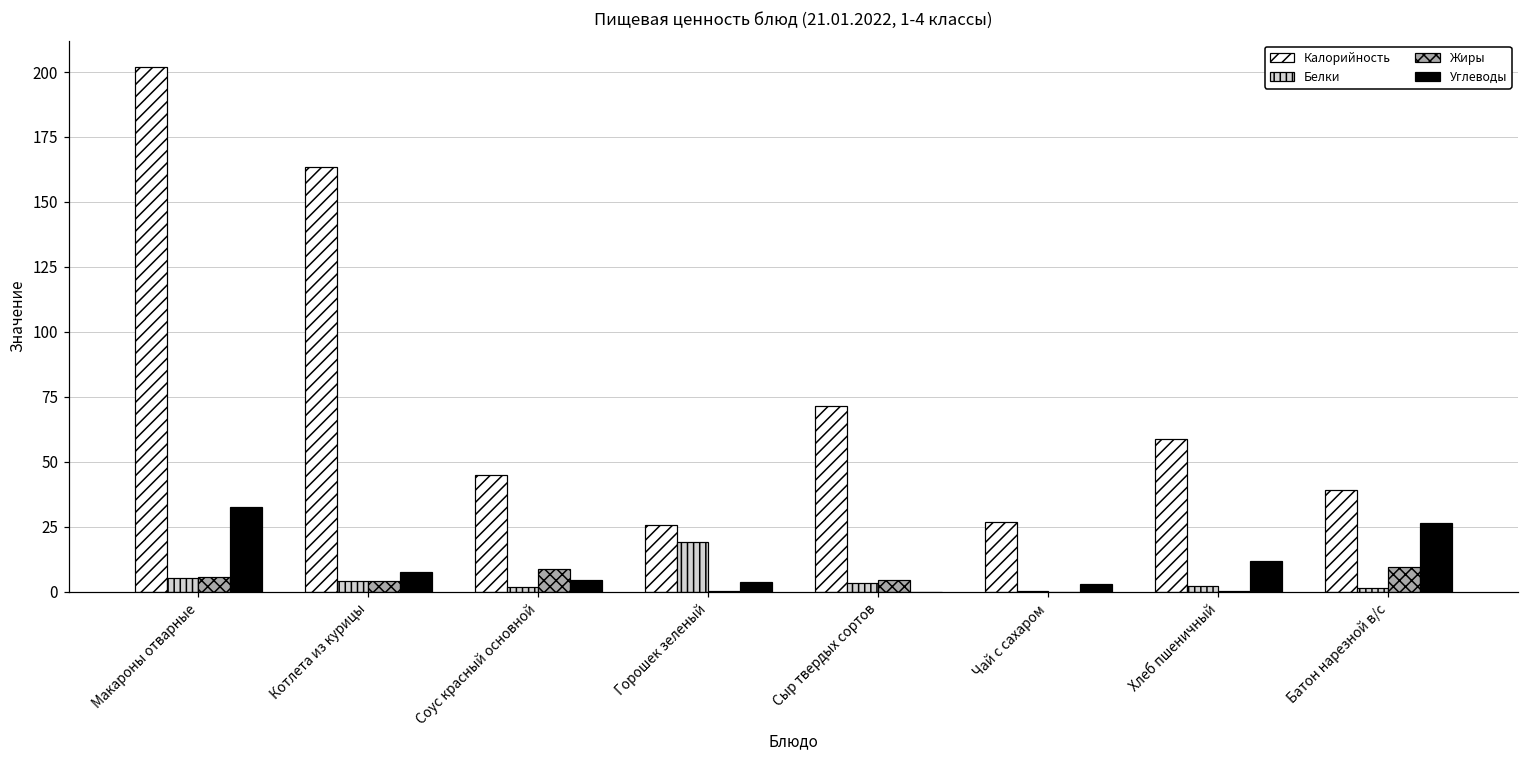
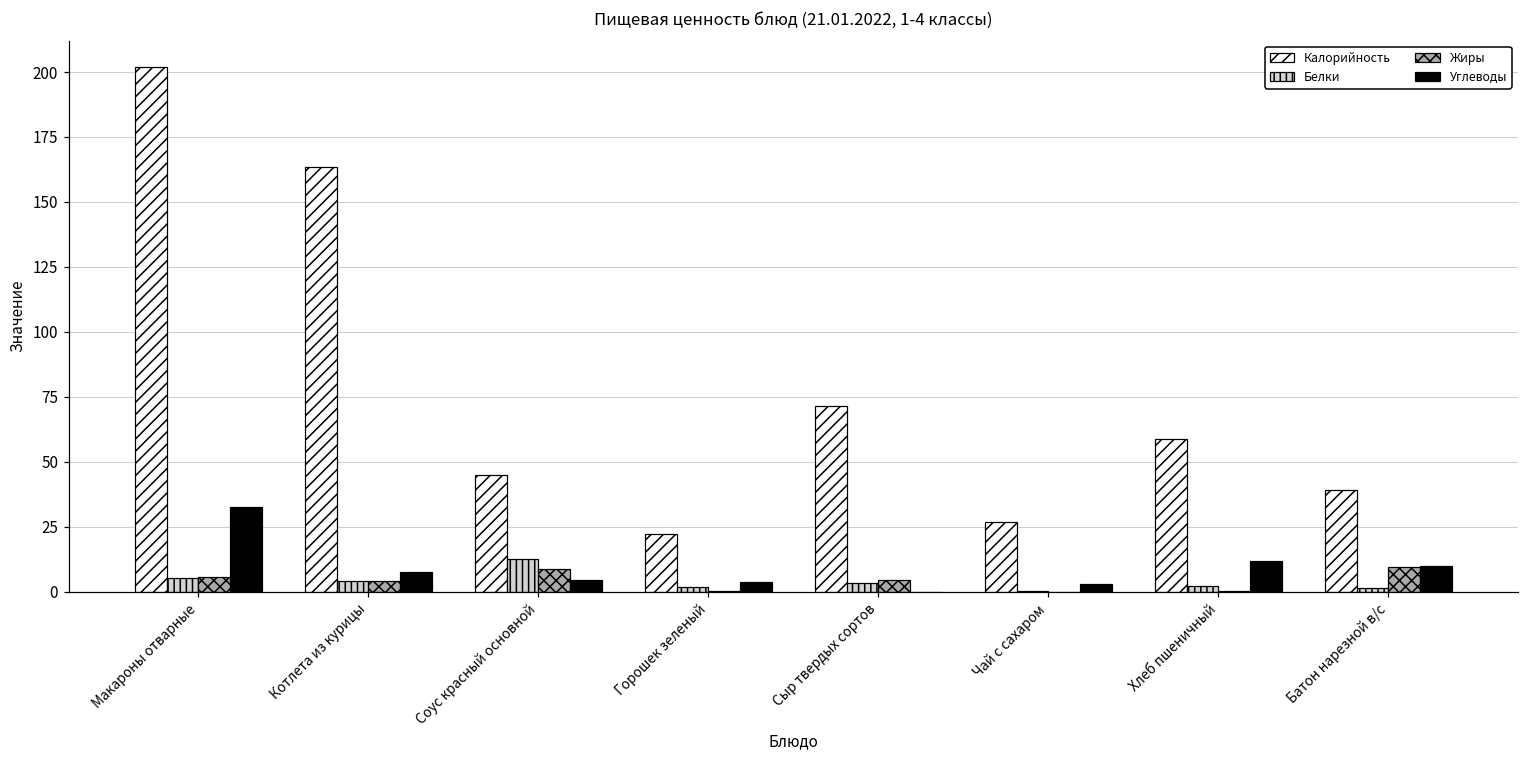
  {
    "Калорийность": {
      "Макароны отварные": 202,
      "Котлета из курицы": 164,
      "Соус красный основной": 45,
-     "Горошек зеленый": 26,
+     "Горошек зеленый": 22,
      "Сыр твердых сортов": 72,
      "Чай с сахаром": 27,
      "Хлеб пшеничный": 59,
      "Батон нарезной в/с": 39
    },
    "Белки": {
      "Макароны отварные": 5,
      "Котлета из курицы": 4,
-     "Соус красный основной": 2,
-     "Горошек зеленый": 19,
+     "Соус красный основной": 13,
+     "Горошек зеленый": 2,
      "Сыр твердых сортов": 4,
      "Хлеб пшеничный": 2,
      "Батон нарезной в/с": 1
    },
    "Жиры": {
      "Макароны отварные": 6,
      "Котлета из курицы": 4,
      "Соус красный основной": 9,
      "Сыр твердых сортов": 4,
      "Чай с сахаром": 0,
      "Батон нарезной в/с": 9
    },
    "Углеводы": {
      "Макароны отварные": 33,
      "Котлета из курицы": 8,
      "Соус красный основной": 4,
      "Горошек зеленый": 4,
      "Сыр твердых сортов": 0,
      "Чай с сахаром": 3,
      "Хлеб пшеничный": 12,
-     "Батон нарезной в/с": 27
+     "Батон нарезной в/с": 10
    }
  }
